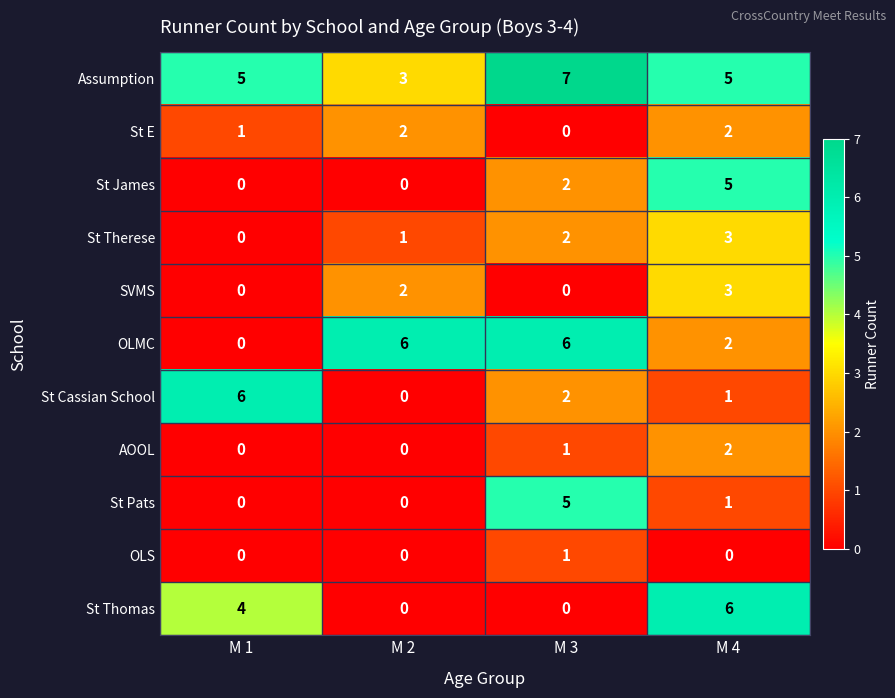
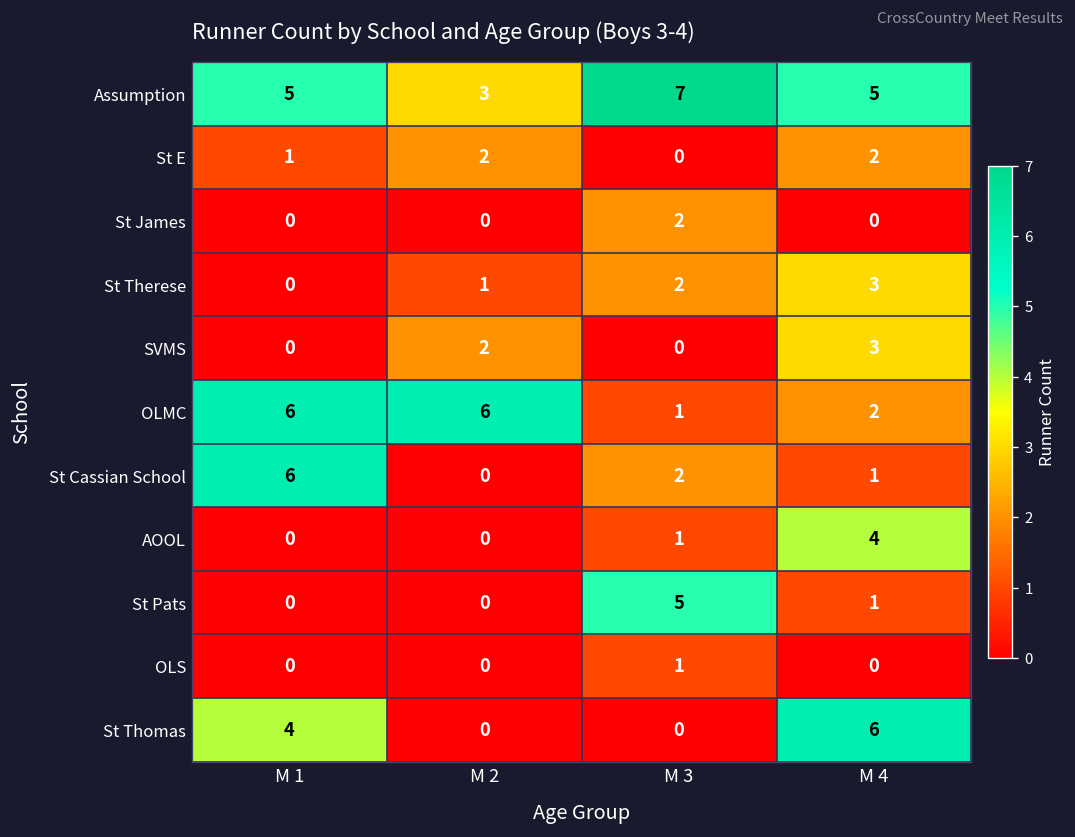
  {
    "Assumption": {
      "M 1": 5,
      "M 2": 3,
      "M 3": 7,
      "M 4": 5
    },
    "St E": {
      "M 1": 1,
      "M 2": 2,
      "M 3": 0,
      "M 4": 2
    },
    "St James": {
      "M 1": 0,
      "M 2": 0,
      "M 3": 2,
-     "M 4": 5
+     "M 4": 0
    },
    "St Therese": {
      "M 1": 0,
      "M 2": 1,
      "M 3": 2,
      "M 4": 3
    },
    "SVMS": {
      "M 1": 0,
      "M 2": 2,
      "M 3": 0,
      "M 4": 3
    },
    "OLMC": {
-     "M 1": 0,
+     "M 1": 6,
      "M 2": 6,
-     "M 3": 6,
+     "M 3": 1,
      "M 4": 2
    },
    "St Cassian School": {
      "M 1": 6,
      "M 2": 0,
      "M 3": 2,
      "M 4": 1
    },
    "AOOL": {
      "M 1": 0,
      "M 2": 0,
      "M 3": 1,
-     "M 4": 2
+     "M 4": 4
    },
    "St Pats": {
      "M 1": 0,
      "M 2": 0,
      "M 3": 5,
      "M 4": 1
    },
    "OLS": {
      "M 1": 0,
      "M 2": 0,
      "M 3": 1,
      "M 4": 0
    },
    "St Thomas": {
      "M 1": 4,
      "M 2": 0,
      "M 3": 0,
      "M 4": 6
    }
  }
